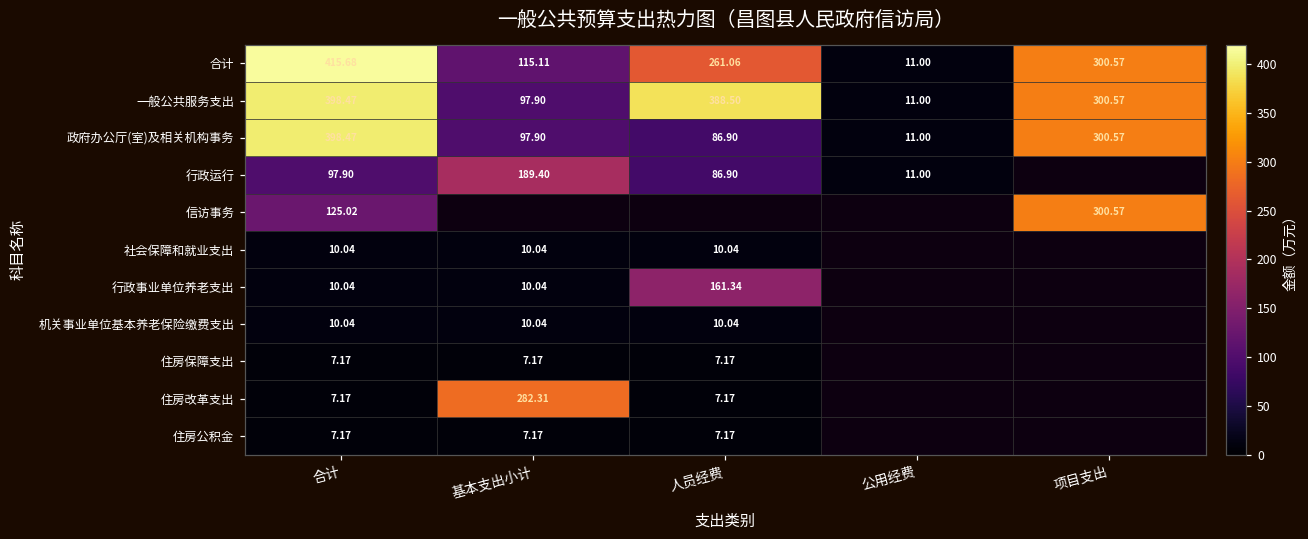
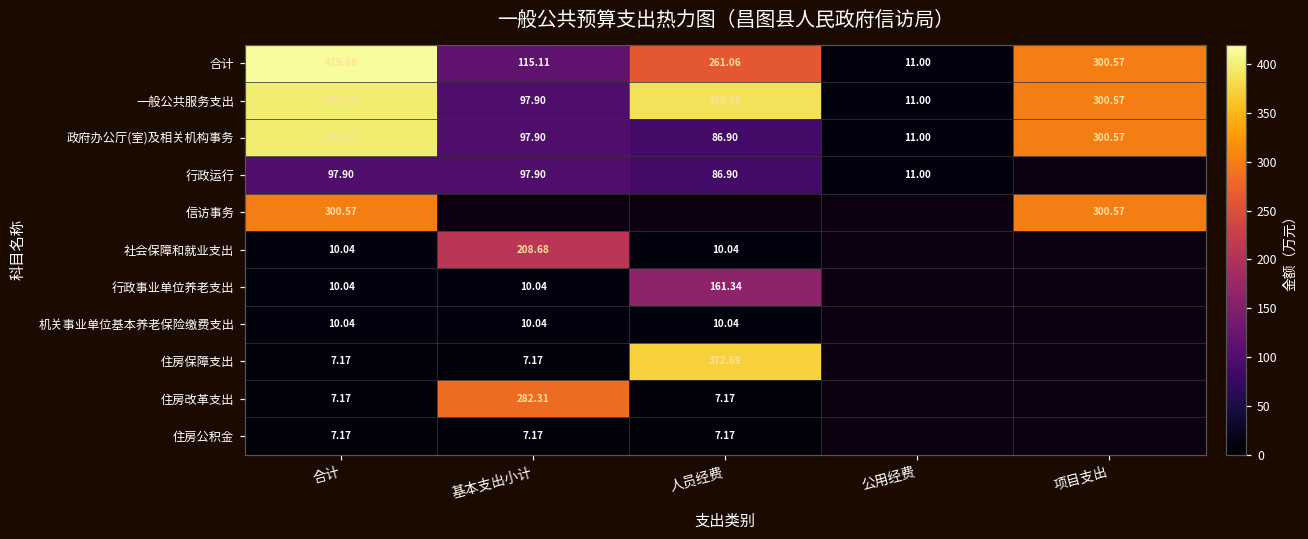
  {
    "合计": {
      "基本支出小计": 115.11,
      "人员经费": 261.06,
      "公用经费": 11.00,
      "项目支出": 300.57
    },
    "一般公共服务支出": {
      "合计": 398.47,
      "基本支出小计": 97.90,
      "人员经费": 388.50,
      "公用经费": 11.00,
      "项目支出": 300.57
    },
    "政府办公厅(室)及相关机构事务": {
      "合计": 398.47,
      "基本支出小计": 97.90,
      "人员经费": 86.90,
      "公用经费": 11.00,
      "项目支出": 300.57
    },
    "行政运行": {
      "合计": 97.90,
-     "基本支出小计": 189.40,
+     "基本支出小计": 97.90,
      "人员经费": 86.90,
      "公用经费": 11.00
    },
    "信访事务": {
-     "合计": 125.02,
+     "合计": 300.57,
      "项目支出": 300.57
    },
    "社会保障和就业支出": {
      "合计": 10.04,
-     "基本支出小计": 10.04,
+     "基本支出小计": 208.68,
      "人员经费": 10.04
    },
    "行政事业单位养老支出": {
      "合计": 10.04,
      "基本支出小计": 10.04,
      "人员经费": 161.34
    },
    "机关事业单位基本养老保险缴费支出": {
      "合计": 10.04,
      "基本支出小计": 10.04,
      "人员经费": 10.04
    },
    "住房保障支出": {
      "合计": 7.17,
      "基本支出小计": 7.17,
-     "人员经费": 7.17
+     "人员经费": 372.69
    },
    "住房改革支出": {
      "合计": 7.17,
      "基本支出小计": 282.31,
      "人员经费": 7.17
    },
    "住房公积金": {
      "合计": 7.17,
      "基本支出小计": 7.17,
      "人员经费": 7.17
    }
  }
